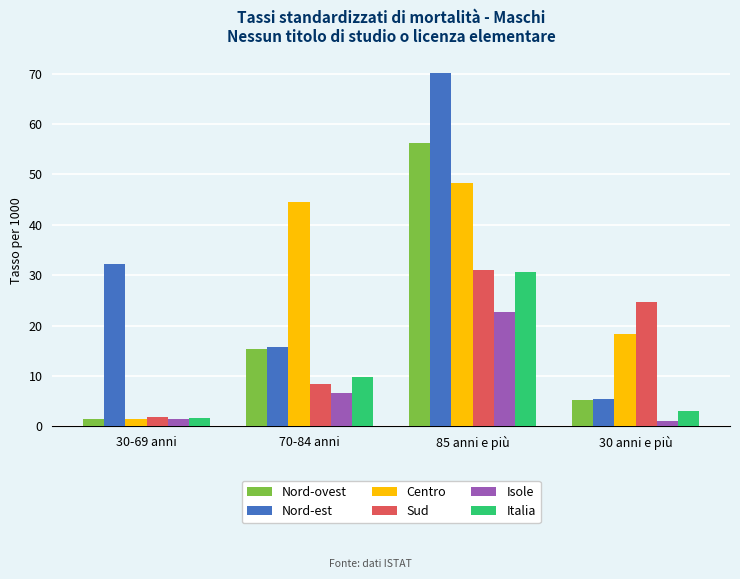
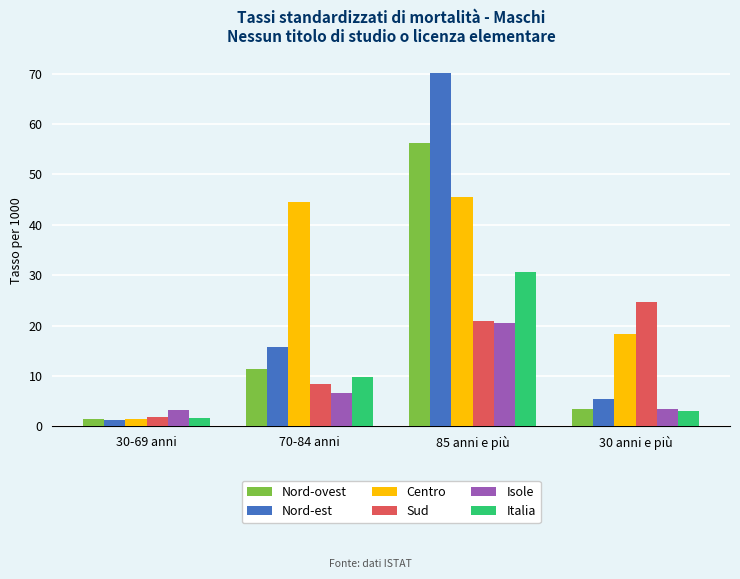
  {
    "Nord-ovest": {
      "30-69 anni": 2,
-     "70-84 anni": 15,
+     "70-84 anni": 11,
      "85 anni e più": 56,
-     "30 anni e più": 5
+     "30 anni e più": 3
    },
    "Nord-est": {
-     "30-69 anni": 32,
+     "30-69 anni": 1,
      "70-84 anni": 16,
      "85 anni e più": 70,
      "30 anni e più": 6
    },
    "Centro": {
      "30-69 anni": 1,
      "70-84 anni": 45,
-     "85 anni e più": 48,
+     "85 anni e più": 45,
      "30 anni e più": 18
    },
    "Sud": {
      "30-69 anni": 2,
      "70-84 anni": 8,
-     "85 anni e più": 31,
+     "85 anni e più": 21,
      "30 anni e più": 25
    },
    "Isole": {
-     "30-69 anni": 2,
+     "30-69 anni": 3,
      "70-84 anni": 7,
-     "85 anni e più": 23,
-     "30 anni e più": 1
+     "85 anni e più": 21,
+     "30 anni e più": 3
    },
    "Italia": {
      "30-69 anni": 2,
      "70-84 anni": 10,
      "85 anni e più": 31,
      "30 anni e più": 3
    }
  }
